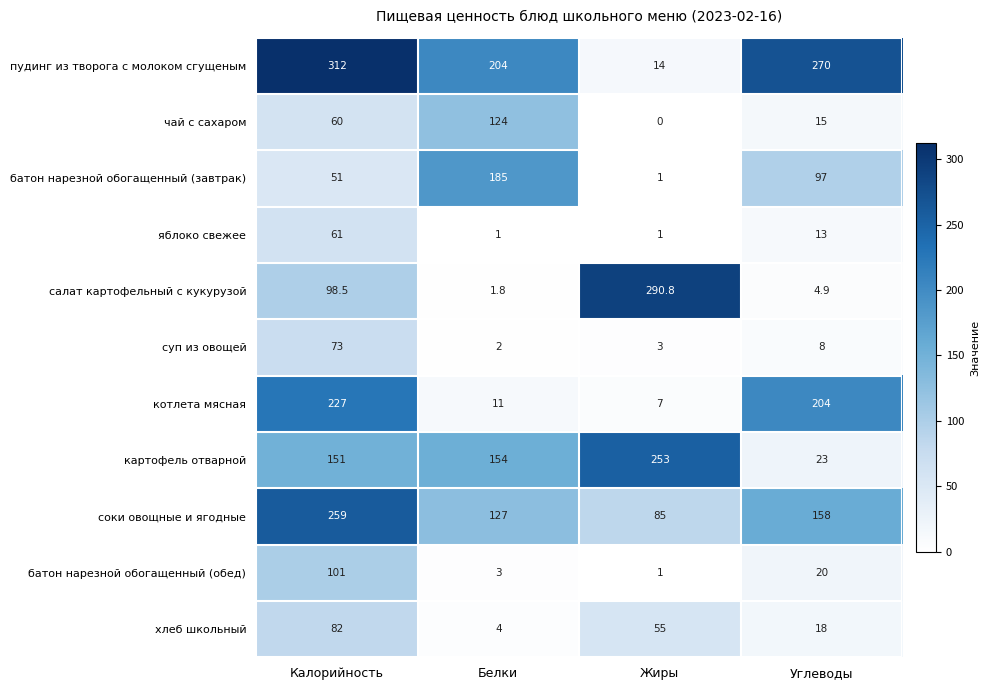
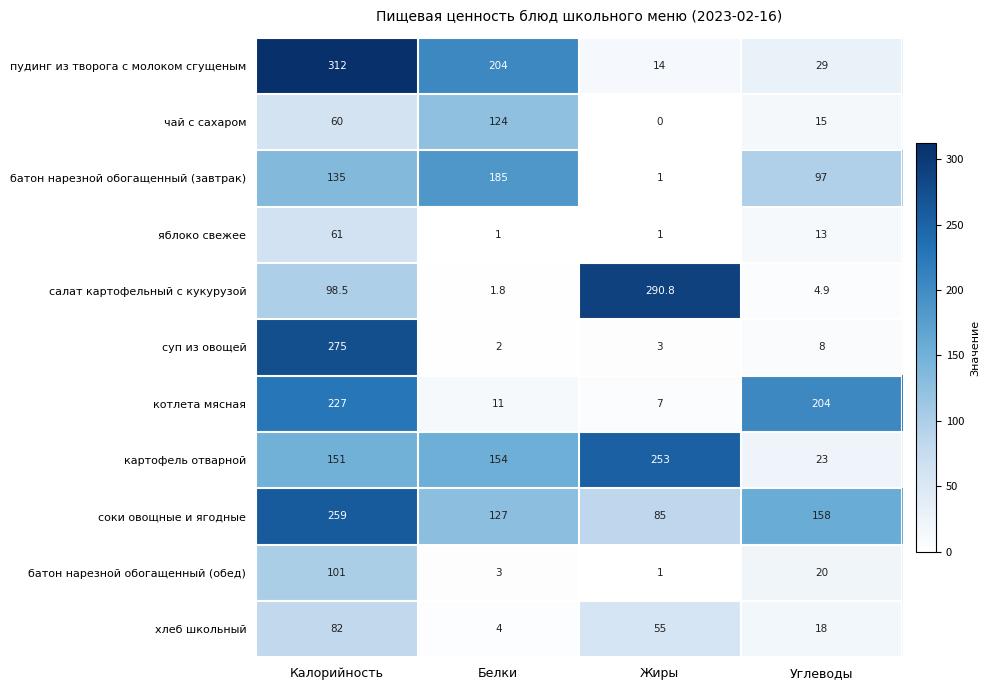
  {
    "пудинг из творога с молоком сгущеным": {
      "Калорийность": 312,
      "Белки": 204,
      "Жиры": 14,
-     "Углеводы": 270
+     "Углеводы": 29
    },
    "чай с сахаром": {
      "Калорийность": 60,
      "Белки": 124,
      "Жиры": 0,
      "Углеводы": 15
    },
    "батон нарезной обогащенный (завтрак)": {
-     "Калорийность": 51,
+     "Калорийность": 135,
      "Белки": 185,
      "Жиры": 1,
      "Углеводы": 97
    },
    "яблоко свежее": {
      "Калорийность": 61,
      "Белки": 1,
      "Жиры": 1,
      "Углеводы": 13
    },
    "салат картофельный с кукурузой": {
      "Калорийность": 98.5,
      "Белки": 1.8,
      "Жиры": 290.8,
      "Углеводы": 4.9
    },
    "суп из овощей": {
-     "Калорийность": 73,
+     "Калорийность": 275,
      "Белки": 2,
      "Жиры": 3,
      "Углеводы": 8
    },
    "котлета мясная": {
      "Калорийность": 227,
      "Белки": 11,
      "Жиры": 7,
      "Углеводы": 204
    },
    "картофель отварной": {
      "Калорийность": 151,
      "Белки": 154,
      "Жиры": 253,
      "Углеводы": 23
    },
    "соки овощные и ягодные": {
      "Калорийность": 259,
      "Белки": 127,
      "Жиры": 85,
      "Углеводы": 158
    },
    "батон нарезной обогащенный (обед)": {
      "Калорийность": 101,
      "Белки": 3,
      "Жиры": 1,
      "Углеводы": 20
    },
    "хлеб школьный": {
      "Калорийность": 82,
      "Белки": 4,
      "Жиры": 55,
      "Углеводы": 18
    }
  }
